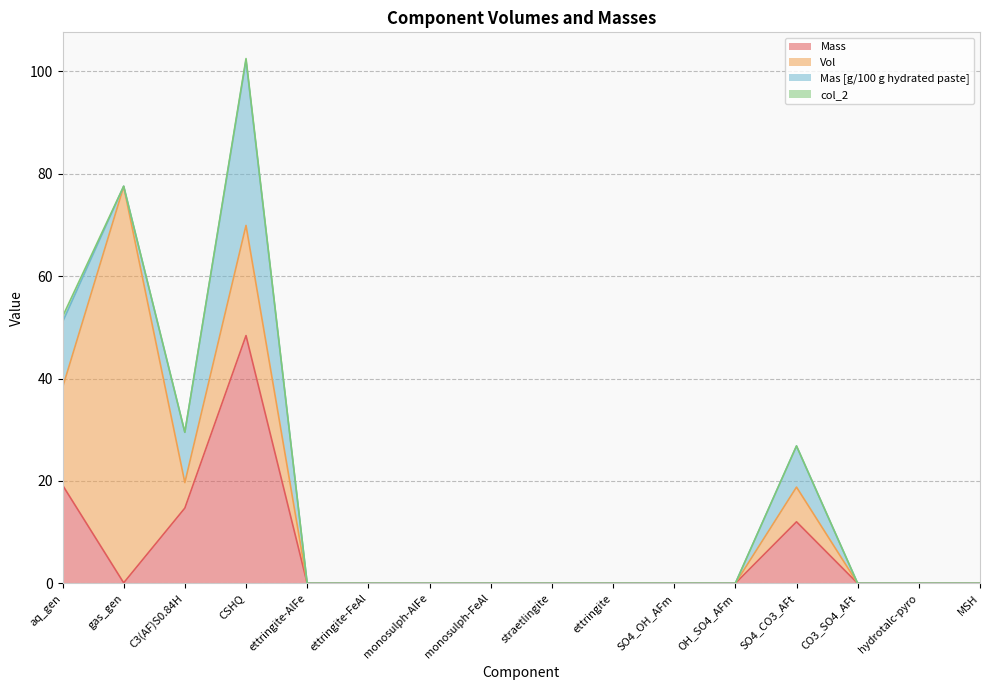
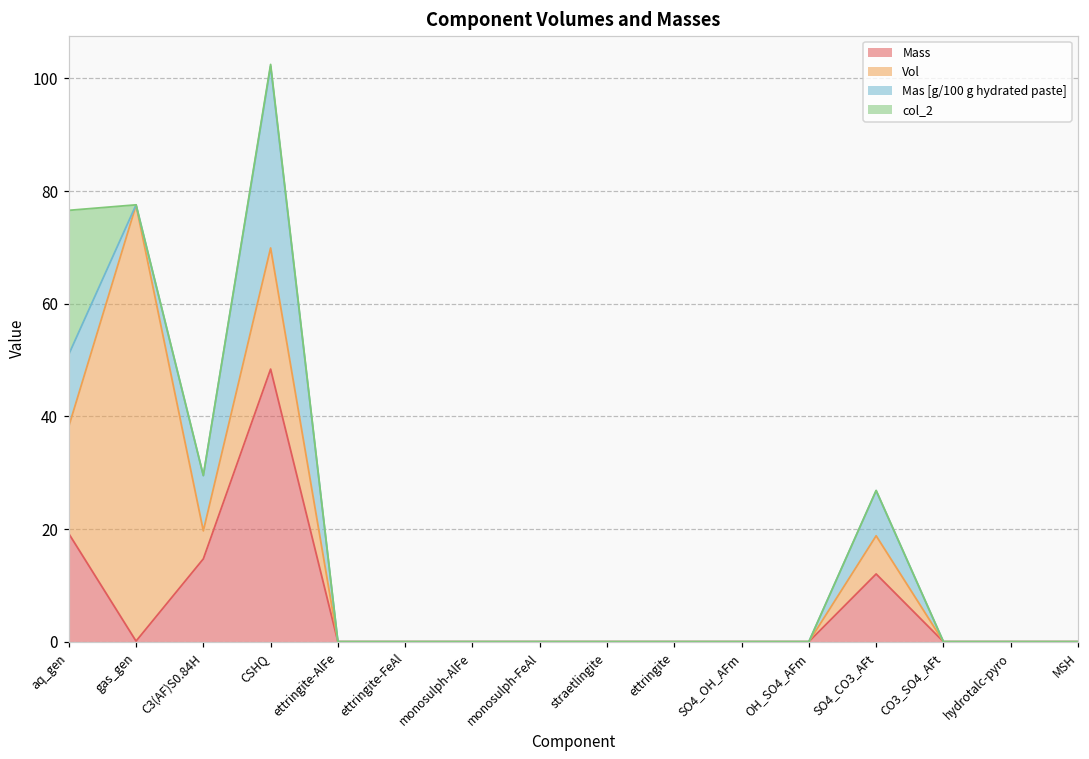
  {
    "Mas [g/100 g hydrated paste]": {
      "aq_gen": 13
    },
    "col_2": {
-     "aq_gen": 1
+     "aq_gen": 26
    }
  }
